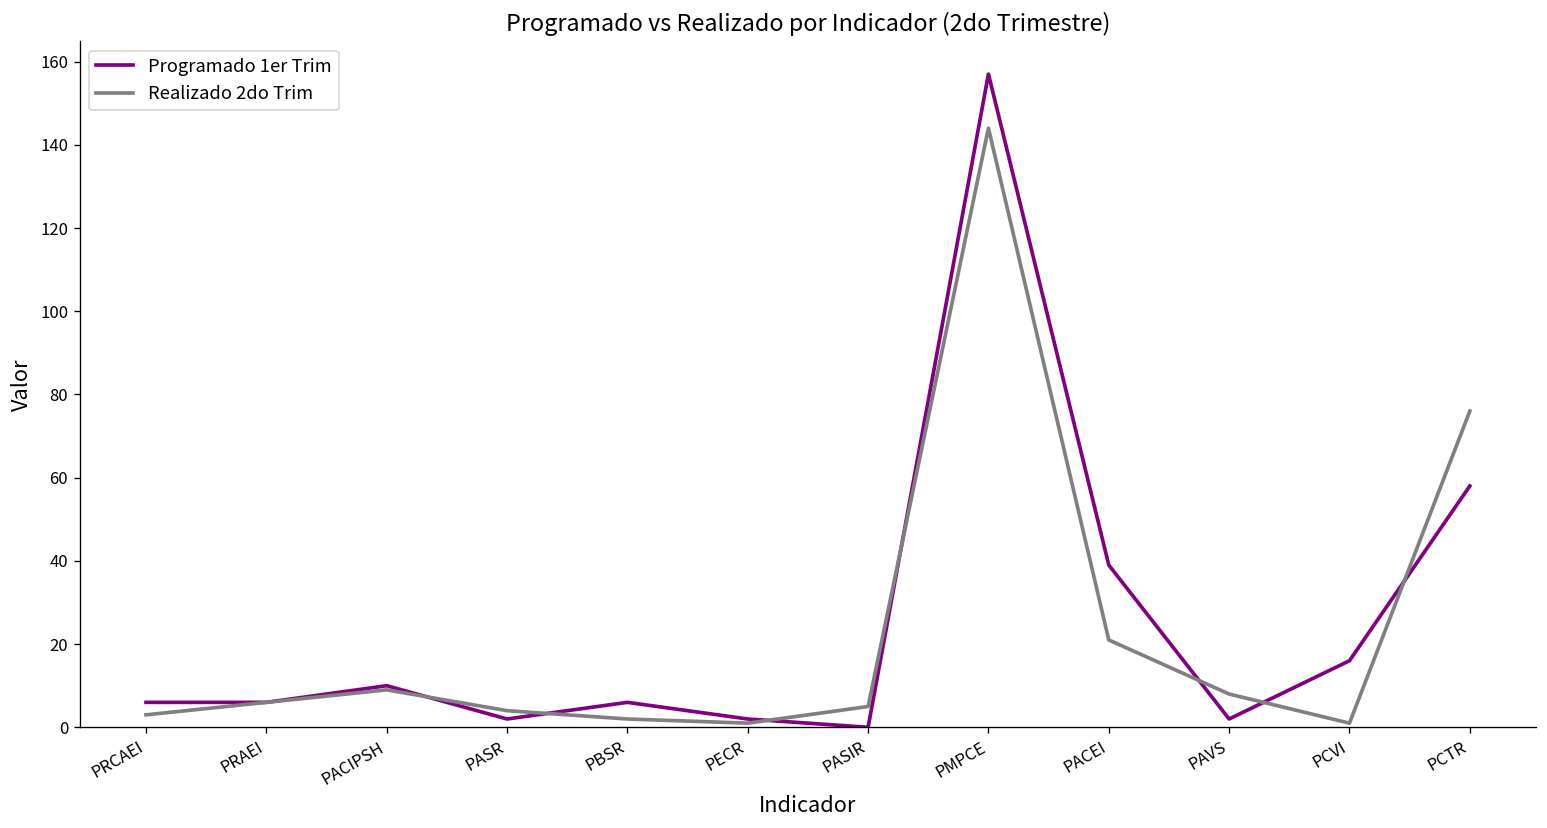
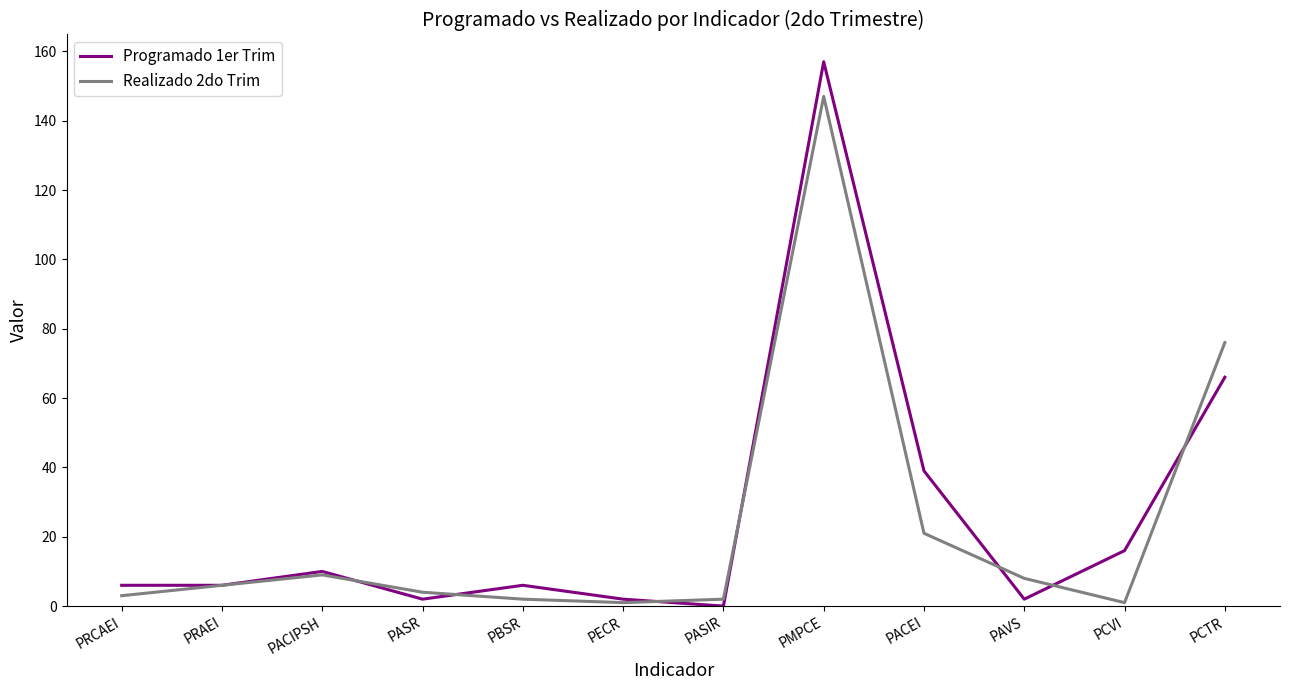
  {
    "Programado 1er Trim": {
      "PRCAEI": 6,
      "PACIPSH": 10,
      "PASR": 2,
      "PBSR": 6,
      "PECR": 2,
      "PASIR": 0,
      "PMPCE": 157,
      "PACEI": 39,
      "PAVS": 2,
      "PCVI": 16,
-     "PCTR": 58
+     "PCTR": 66
    },
    "Realizado 2do Trim": {
      "PRCAEI": 3,
      "PACIPSH": 9,
      "PASR": 4,
      "PBSR": 2,
      "PECR": 1,
-     "PASIR": 5,
-     "PMPCE": 144,
+     "PASIR": 2,
+     "PMPCE": 147,
      "PACEI": 21,
      "PAVS": 8,
      "PCVI": 1,
      "PCTR": 76
    }
  }
